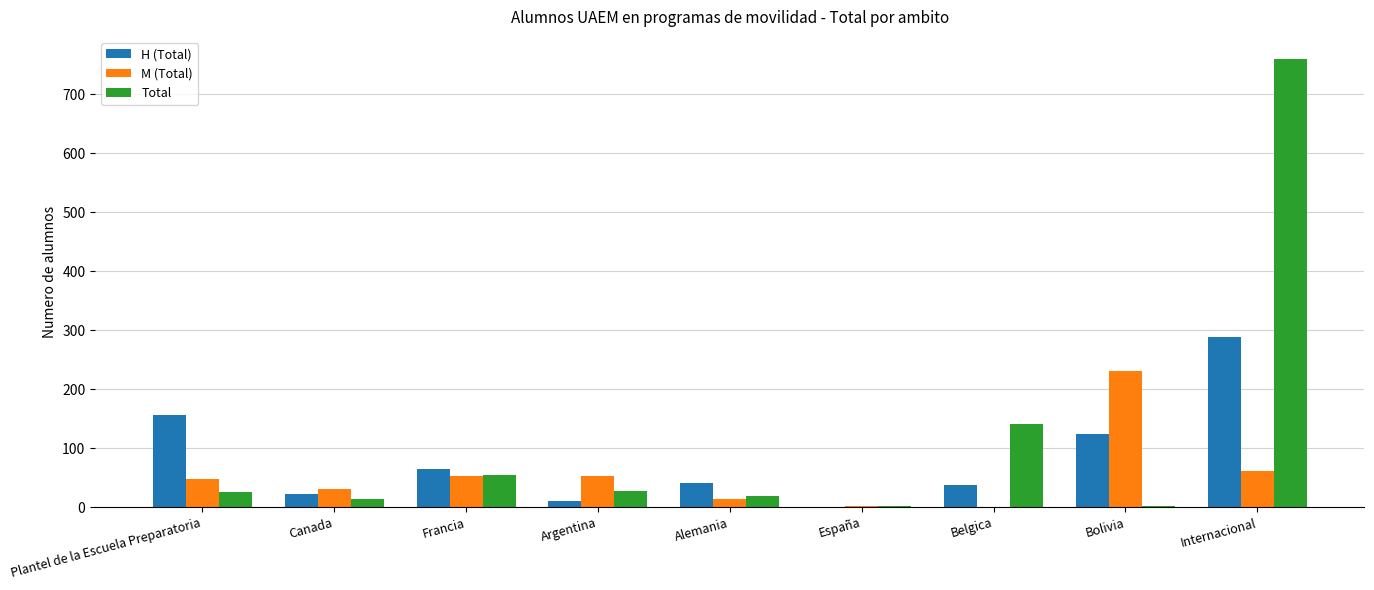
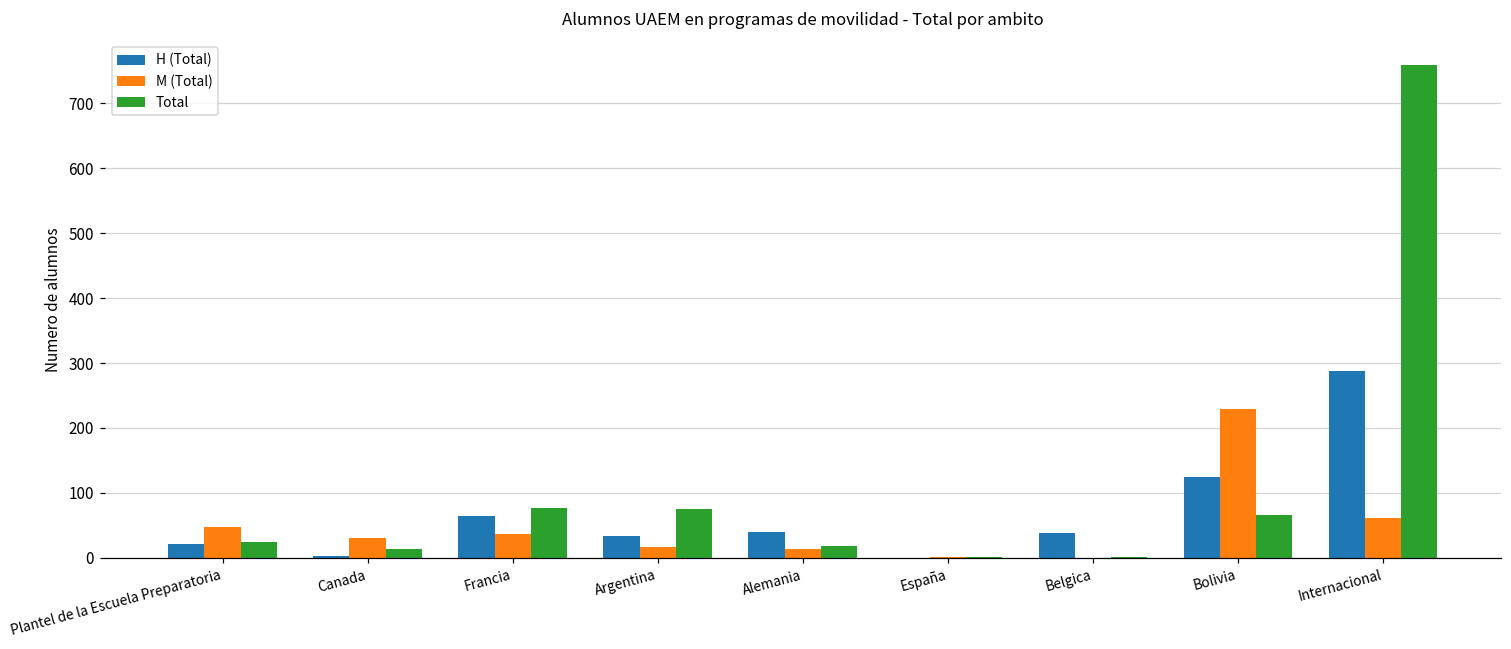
  {
    "H (Total)": {
-     "Plantel de la Escuela Preparatoria": 160,
-     "Canada": 20,
+     "Plantel de la Escuela Preparatoria": 20,
+     "Canada": 0,
      "Francia": 60,
-     "Argentina": 10,
+     "Argentina": 30,
      "Alemania": 40,
      "España": 0,
      "Belgica": 40,
      "Bolivia": 120,
      "Internacional": 290
    },
    "M (Total)": {
      "Plantel de la Escuela Preparatoria": 50,
      "Canada": 30,
-     "Francia": 50,
-     "Argentina": 50,
+     "Francia": 40,
+     "Argentina": 20,
      "Alemania": 10,
      "Belgica": 0,
      "Bolivia": 230,
      "Internacional": 60
    },
    "Total": {
      "Plantel de la Escuela Preparatoria": 30,
      "Canada": 10,
-     "Francia": 60,
-     "Argentina": 30,
+     "Francia": 80,
+     "Argentina": 80,
      "Alemania": 20,
-     "Belgica": 140,
-     "Bolivia": 0,
+     "Belgica": 0,
+     "Bolivia": 70,
      "Internacional": 760
    }
  }
